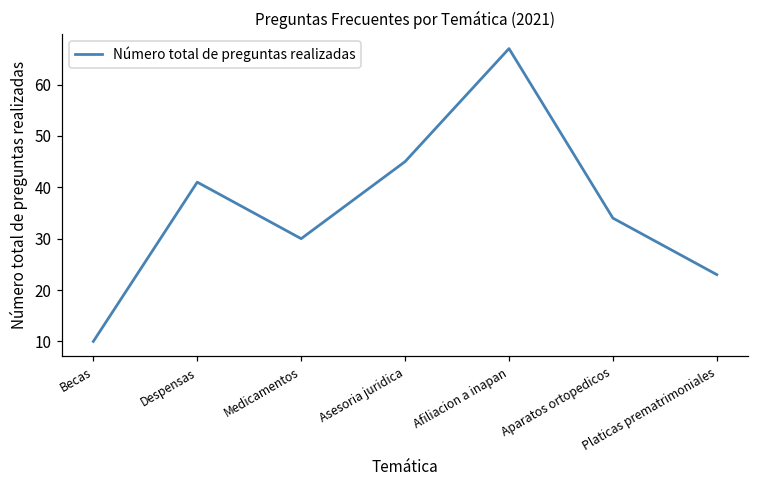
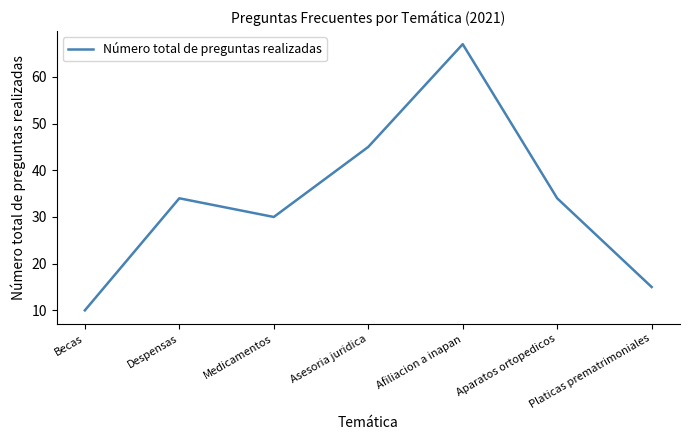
  {
    "Becas": 10,
-   "Despensas": 41,
+   "Despensas": 34,
    "Medicamentos": 30,
    "Asesoria juridica": 45,
    "Afiliacion a inapan": 67,
    "Aparatos ortopedicos": 34,
-   "Platicas prematrimoniales": 23
+   "Platicas prematrimoniales": 15
  }
